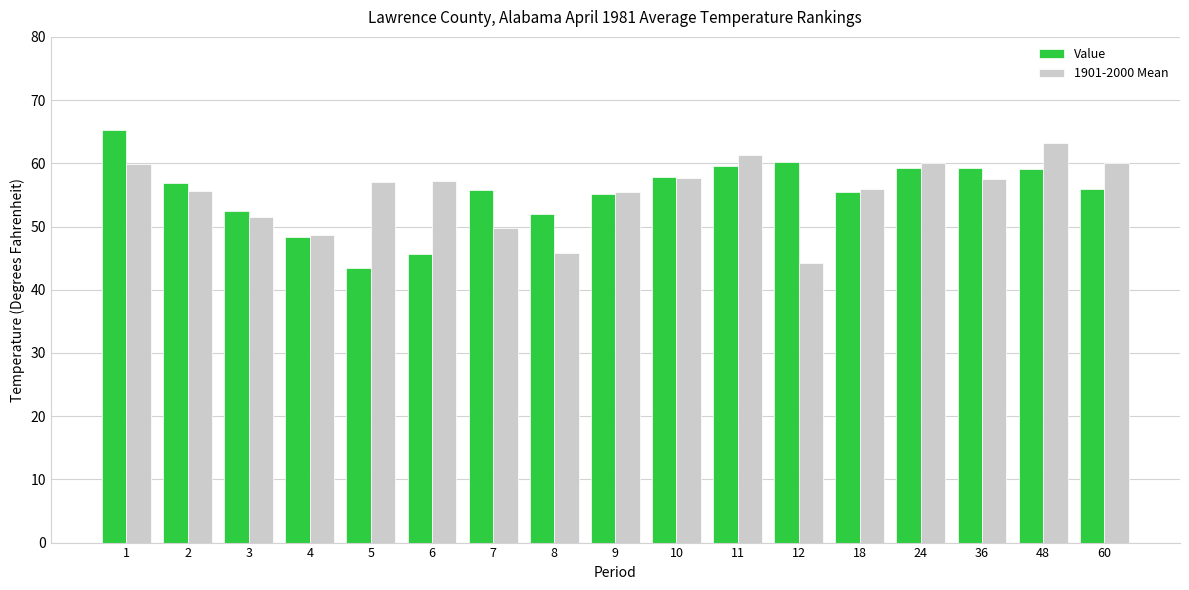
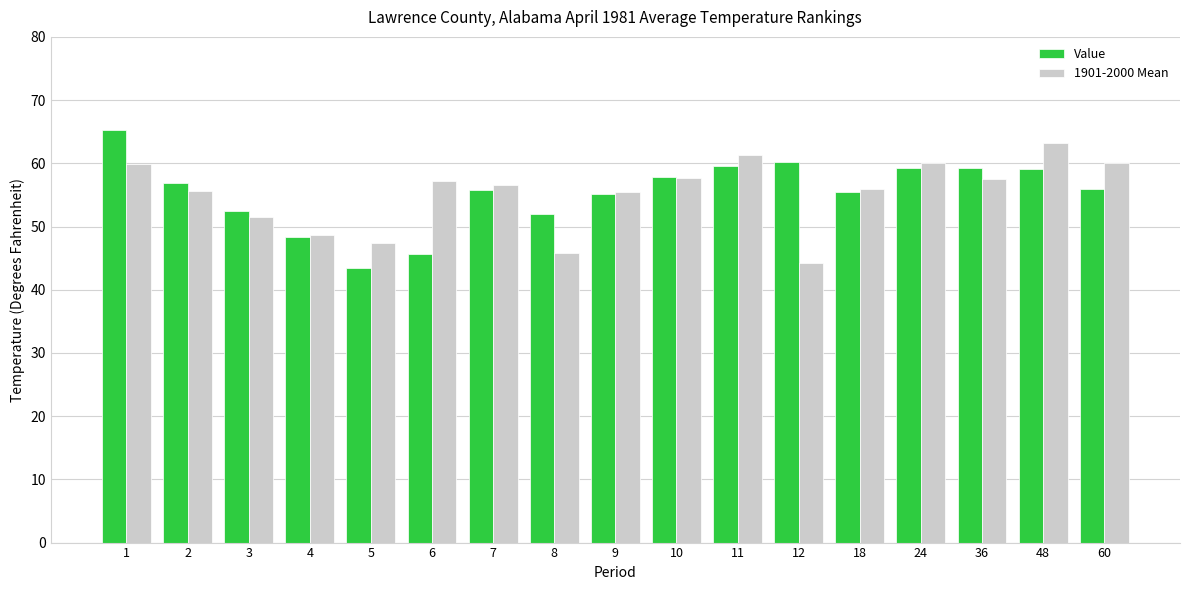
  {
    "Value": {
      "1": 65,
      "2": 57,
      "3": 52,
      "4": 48,
      "5": 44,
      "6": 46,
      "7": 56,
      "8": 52,
      "9": 55,
      "10": 58,
      "11": 60,
      "12": 60,
      "18": 55,
      "24": 59,
      "36": 59,
      "48": 59,
      "60": 56
    },
    "1901-2000 Mean": {
      "1": 60,
      "2": 56,
      "3": 52,
      "4": 49,
-     "5": 57,
+     "5": 47,
      "6": 57,
-     "7": 50,
+     "7": 57,
      "8": 46,
      "9": 55,
      "10": 58,
      "11": 61,
      "12": 44,
      "18": 56,
      "24": 60,
      "36": 58,
      "48": 63,
      "60": 60
    }
  }
